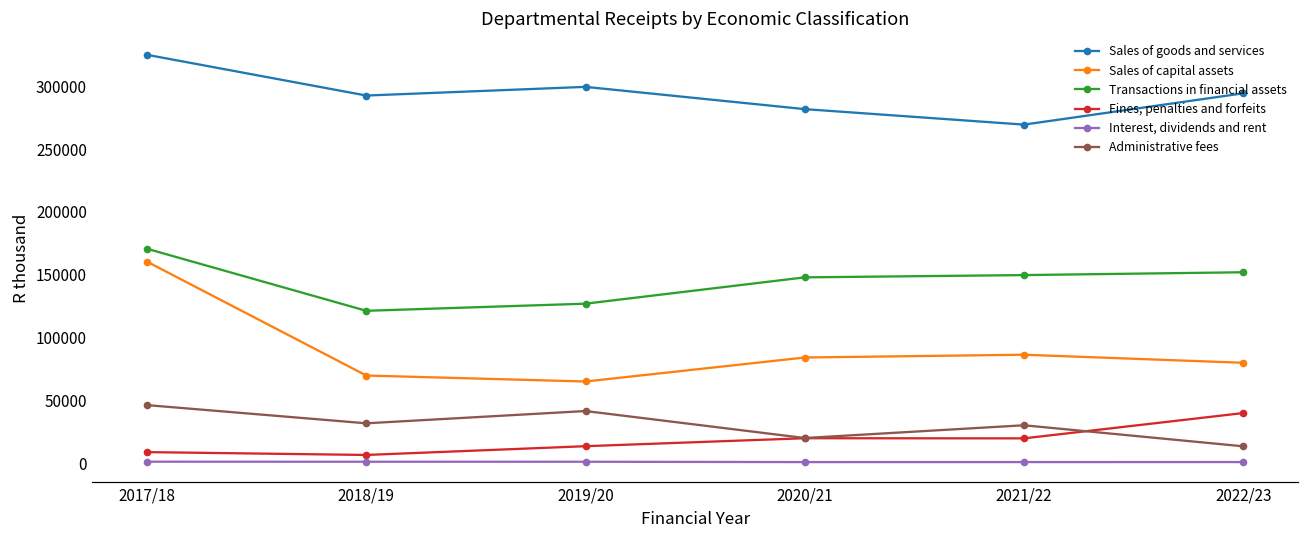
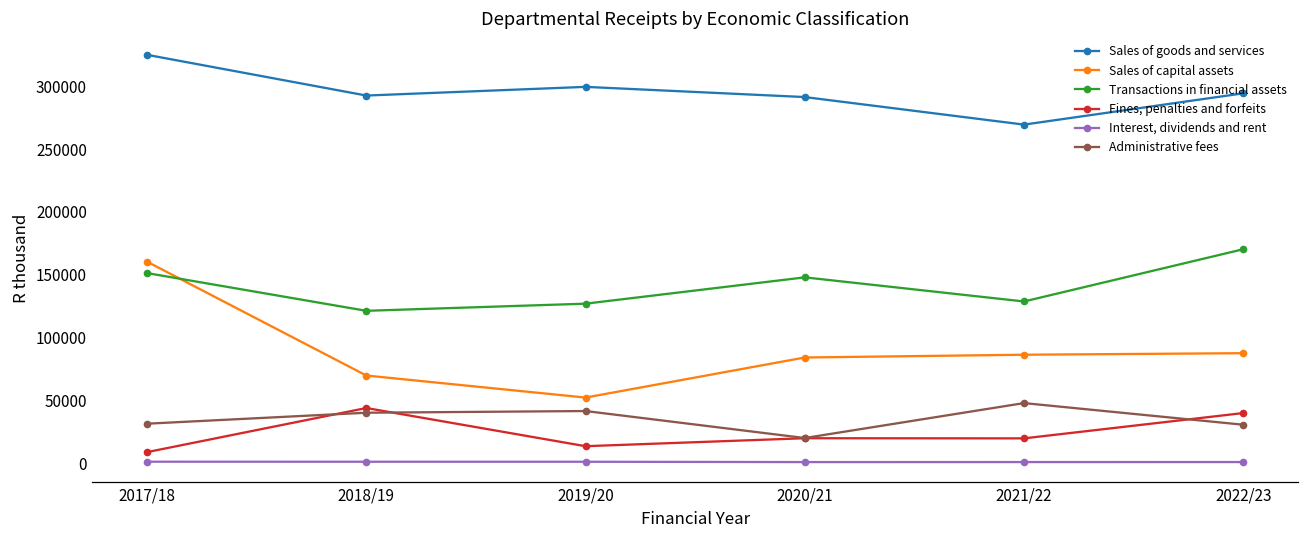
  {
    "Sales of goods and services": {
      "2017/18": 325000,
      "2018/19": 293000,
      "2019/20": 300000,
-     "2020/21": 282000,
+     "2020/21": 291000,
      "2021/22": 269000,
      "2022/23": 294000
    },
    "Sales of capital assets": {
      "2017/18": 160000,
      "2018/19": 70000,
-     "2019/20": 65000,
+     "2019/20": 52000,
      "2020/21": 84000,
      "2021/22": 86000,
-     "2022/23": 80000
+     "2022/23": 88000
    },
    "Transactions in financial assets": {
-     "2017/18": 171000,
+     "2017/18": 151000,
      "2018/19": 121000,
      "2019/20": 127000,
      "2020/21": 148000,
-     "2021/22": 150000,
-     "2022/23": 152000
+     "2021/22": 129000,
+     "2022/23": 170000
    },
    "Fines, penalties and forfeits": {
      "2017/18": 9000,
-     "2018/19": 7000,
+     "2018/19": 44000,
      "2019/20": 14000,
      "2021/22": 20000,
      "2022/23": 40000
    },
    "Interest, dividends and rent": {
      "2017/18": 1000,
      "2018/19": 1000,
      "2019/20": 1000,
      "2020/21": 1000,
      "2021/22": 1000,
      "2022/23": 1000
    },
    "Administrative fees": {
-     "2017/18": 46000,
-     "2018/19": 32000,
+     "2017/18": 32000,
+     "2018/19": 40000,
      "2019/20": 42000,
-     "2021/22": 30000,
-     "2022/23": 14000
+     "2021/22": 48000,
+     "2022/23": 31000
    }
  }
